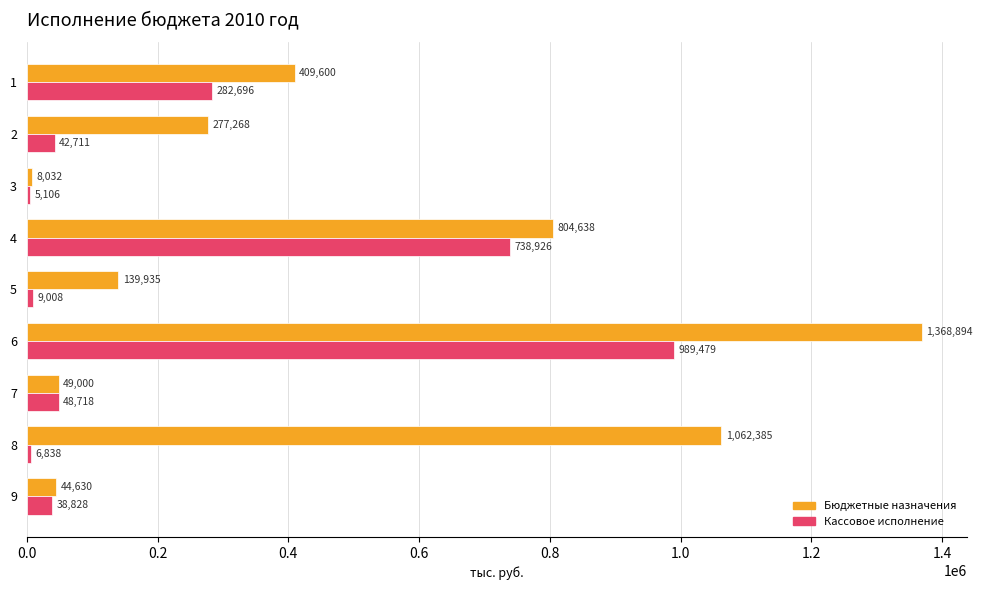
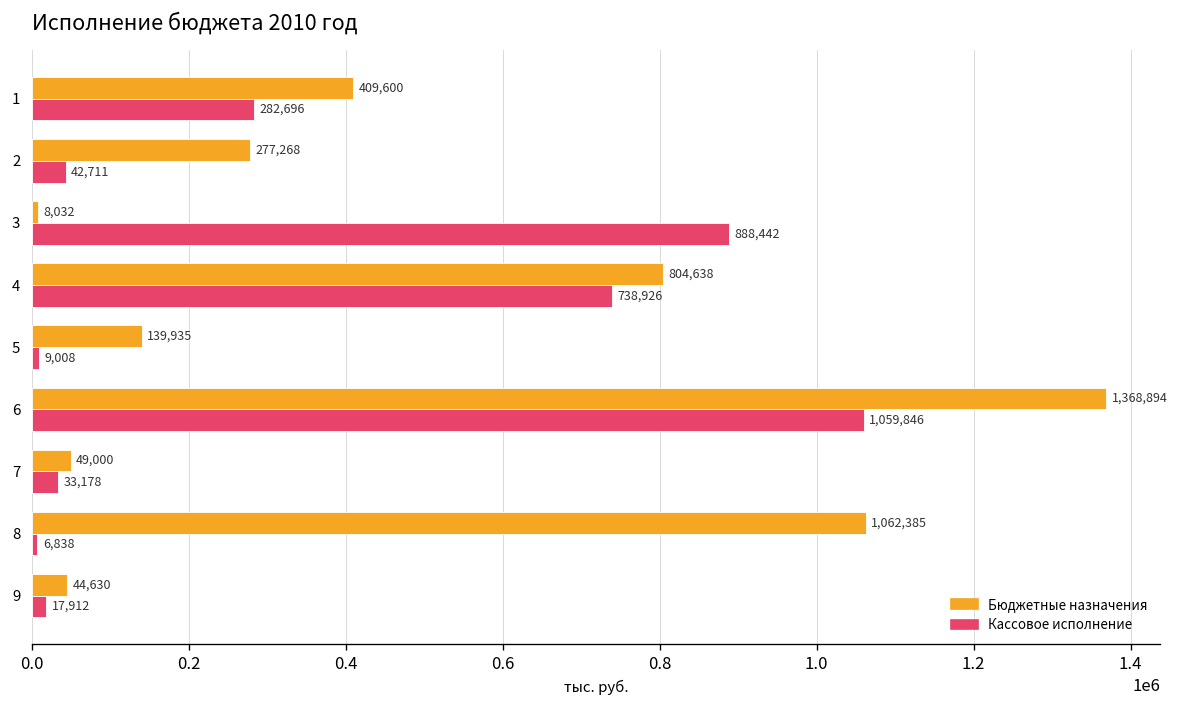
  {
    "Бюджетные назначения": {
      "1": "409,600",
      "2": "277,268",
      "3": "8,032",
      "4": "804,638",
      "5": "139,935",
      "6": "1,368,894",
      "7": "49,000",
      "8": "1,062,385",
      "9": "44,630"
    },
    "Кассовое исполнение": {
      "1": "282,696",
      "2": "42,711",
-     "3": "5,106",
+     "3": "888,442",
      "4": "738,926",
      "5": "9,008",
-     "6": "989,479",
-     "7": "48,718",
+     "6": "1,059,846",
+     "7": "33,178",
      "8": "6,838",
-     "9": "38,828"
+     "9": "17,912"
    }
  }
